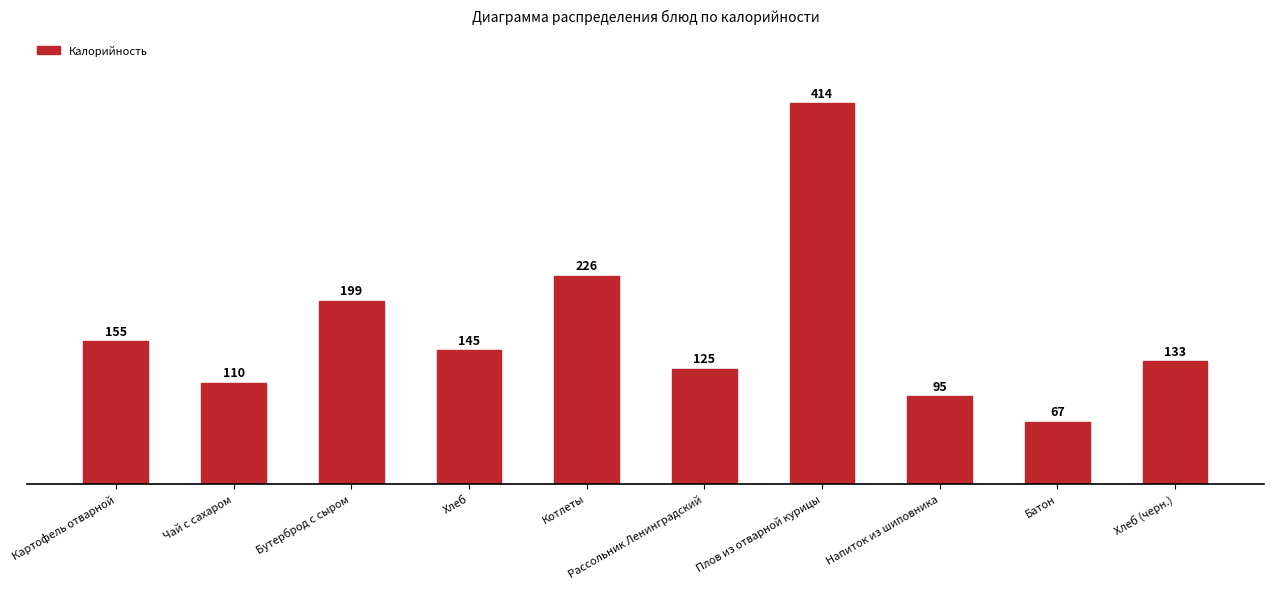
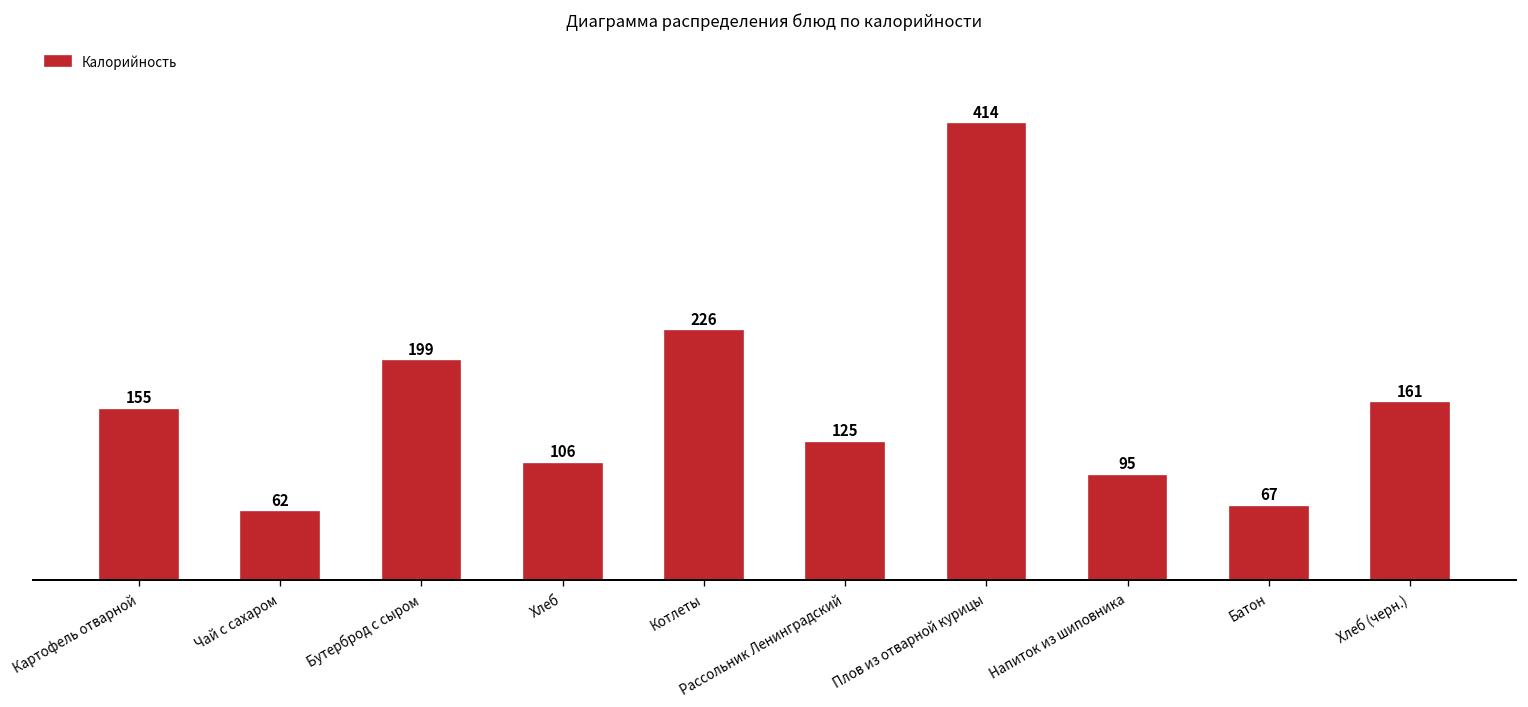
  {
    "Картофель отварной": 155,
-   "Чай с сахаром": 110,
+   "Чай с сахаром": 62,
    "Бутерброд с сыром": 199,
-   "Хлеб": 145,
+   "Хлеб": 106,
    "Котлеты": 226,
    "Рассольник Ленинградский": 125,
    "Плов из отварной курицы": 414,
    "Напиток из шиповника": 95,
    "Батон": 67,
-   "Хлеб (черн.)": 133
+   "Хлеб (черн.)": 161
  }
